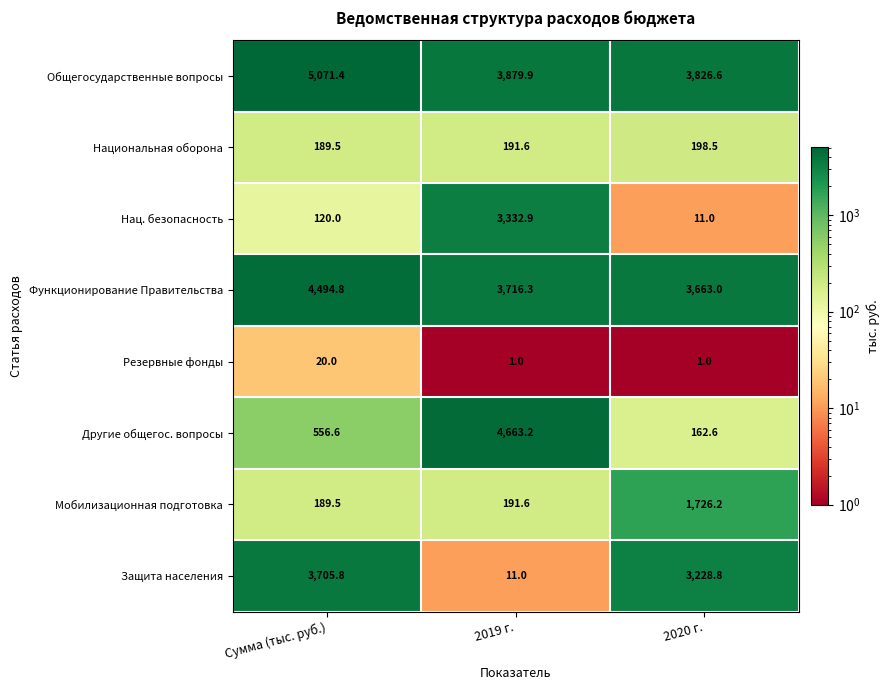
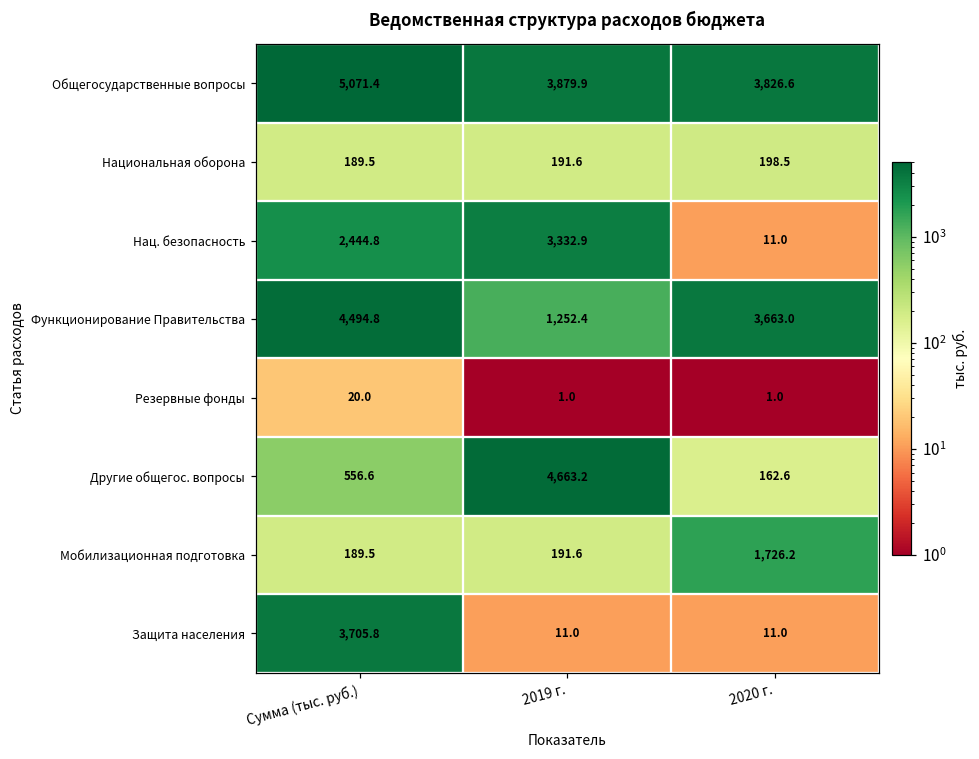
  {
    "Общегосударственные вопросы": {
      "Сумма (тыс. руб.)": "5,071.4",
      "2019 г.": "3,879.9",
      "2020 г.": "3,826.6"
    },
    "Национальная оборона": {
      "Сумма (тыс. руб.)": "189.5",
      "2019 г.": "191.6",
      "2020 г.": "198.5"
    },
    "Нац. безопасность": {
-     "Сумма (тыс. руб.)": "120.0",
+     "Сумма (тыс. руб.)": "2,444.8",
      "2019 г.": "3,332.9",
      "2020 г.": "11.0"
    },
    "Функционирование Правительства": {
      "Сумма (тыс. руб.)": "4,494.8",
-     "2019 г.": "3,716.3",
+     "2019 г.": "1,252.4",
      "2020 г.": "3,663.0"
    },
    "Резервные фонды": {
      "Сумма (тыс. руб.)": "20.0",
      "2019 г.": "1.0",
      "2020 г.": "1.0"
    },
    "Другие общегос. вопросы": {
      "Сумма (тыс. руб.)": "556.6",
      "2019 г.": "4,663.2",
      "2020 г.": "162.6"
    },
    "Мобилизационная подготовка": {
      "Сумма (тыс. руб.)": "189.5",
      "2019 г.": "191.6",
      "2020 г.": "1,726.2"
    },
    "Защита населения": {
      "Сумма (тыс. руб.)": "3,705.8",
      "2019 г.": "11.0",
-     "2020 г.": "3,228.8"
+     "2020 г.": "11.0"
    }
  }
